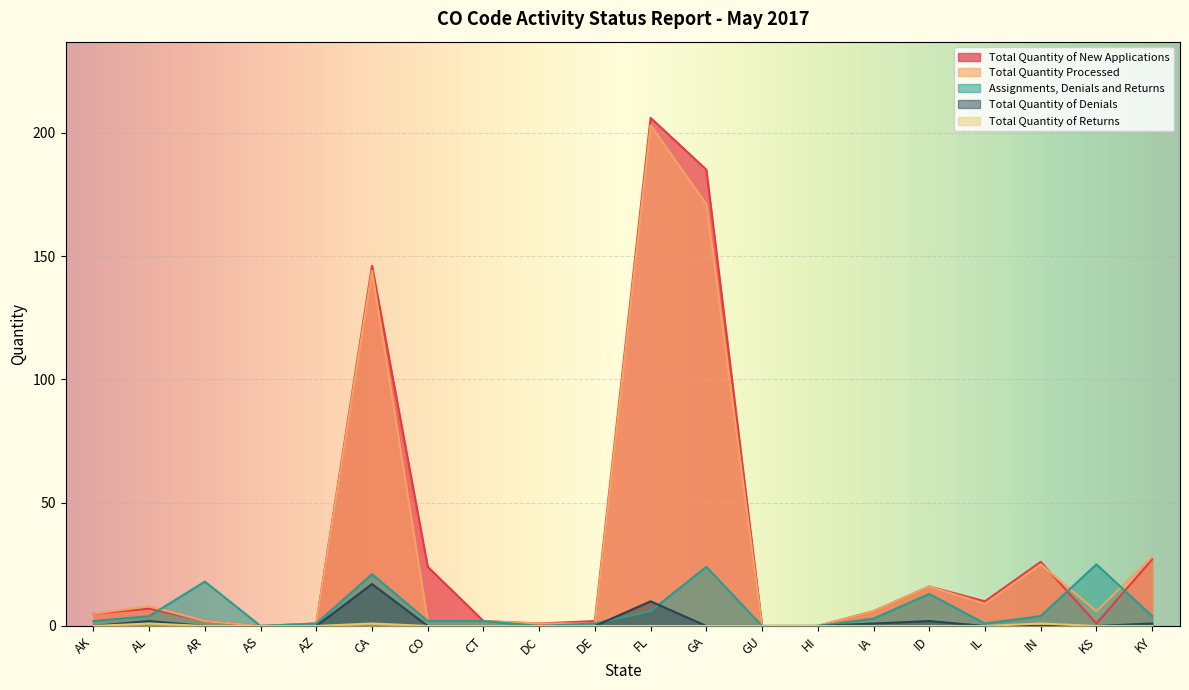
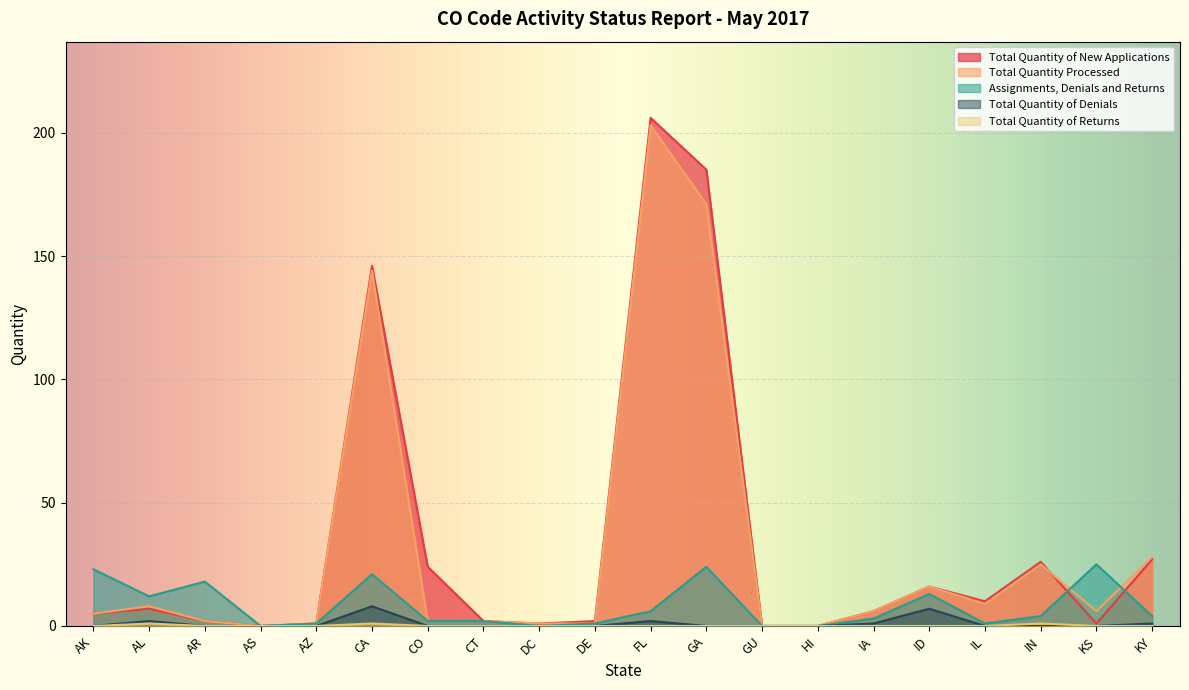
  {
    "Total Quantity of New Applications": {
      "CA": 146,
      "CO": 24,
      "FL": 206,
      "GA": 185
    },
    "Assignments, Denials and Returns": {
-     "AK": 2,
-     "AL": 4,
+     "AK": 23,
+     "AL": 12,
      "AR": 18,
      "CA": 21,
      "FL": 6,
      "GA": 24,
      "IA": 3,
      "ID": 13,
      "IN": 4,
      "KS": 25,
      "KY": 4
    },
    "Total Quantity of Denials": {
-     "CA": 17,
-     "FL": 10,
-     "ID": 2
+     "CA": 8,
+     "FL": 2,
+     "ID": 7
    }
  }
